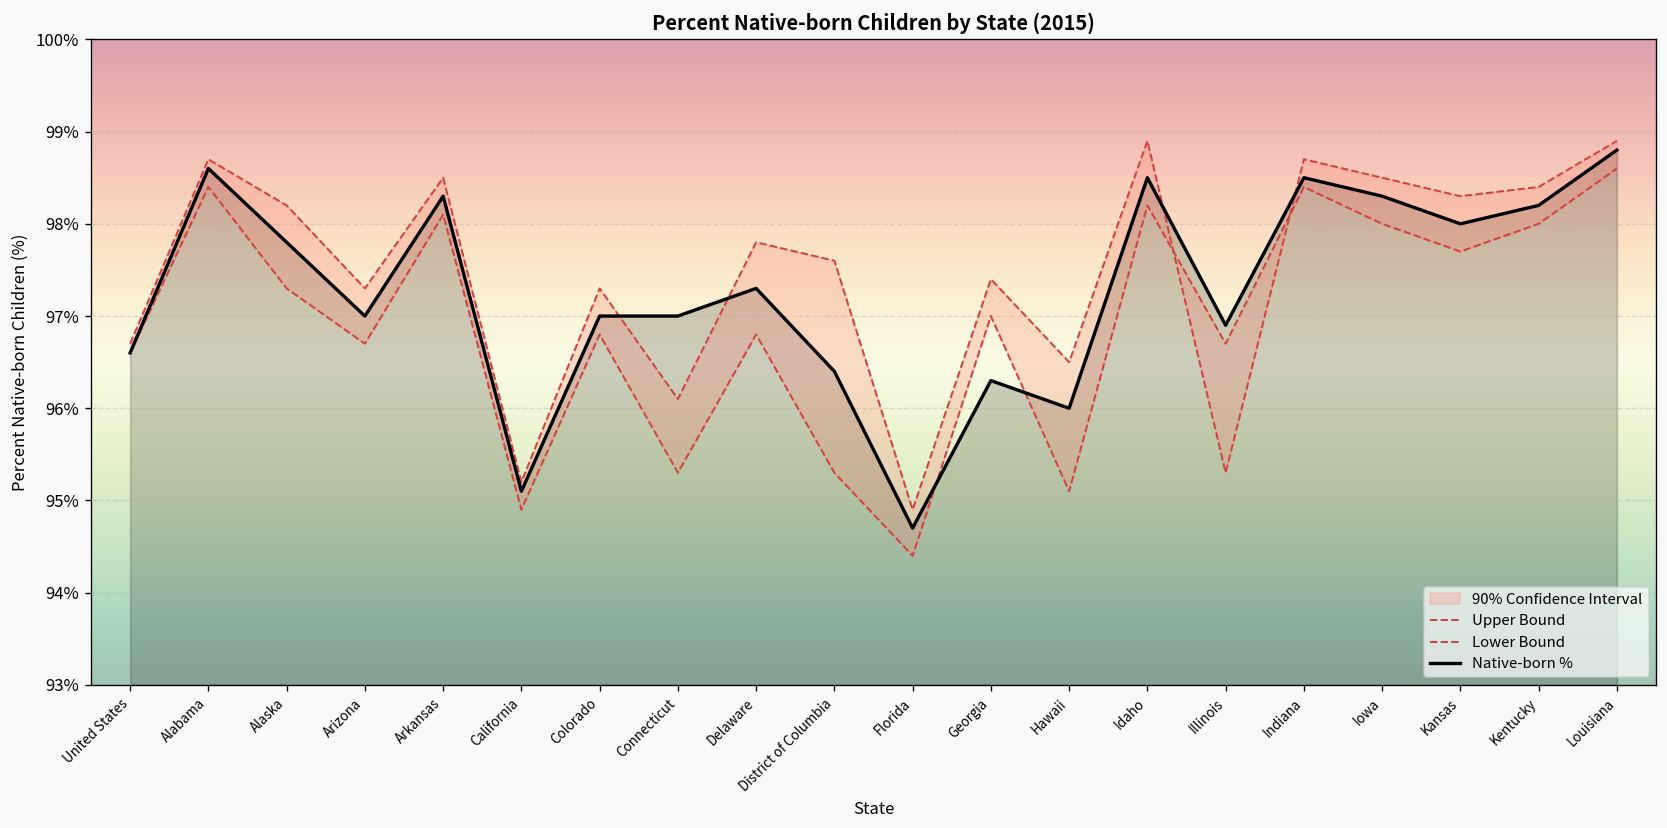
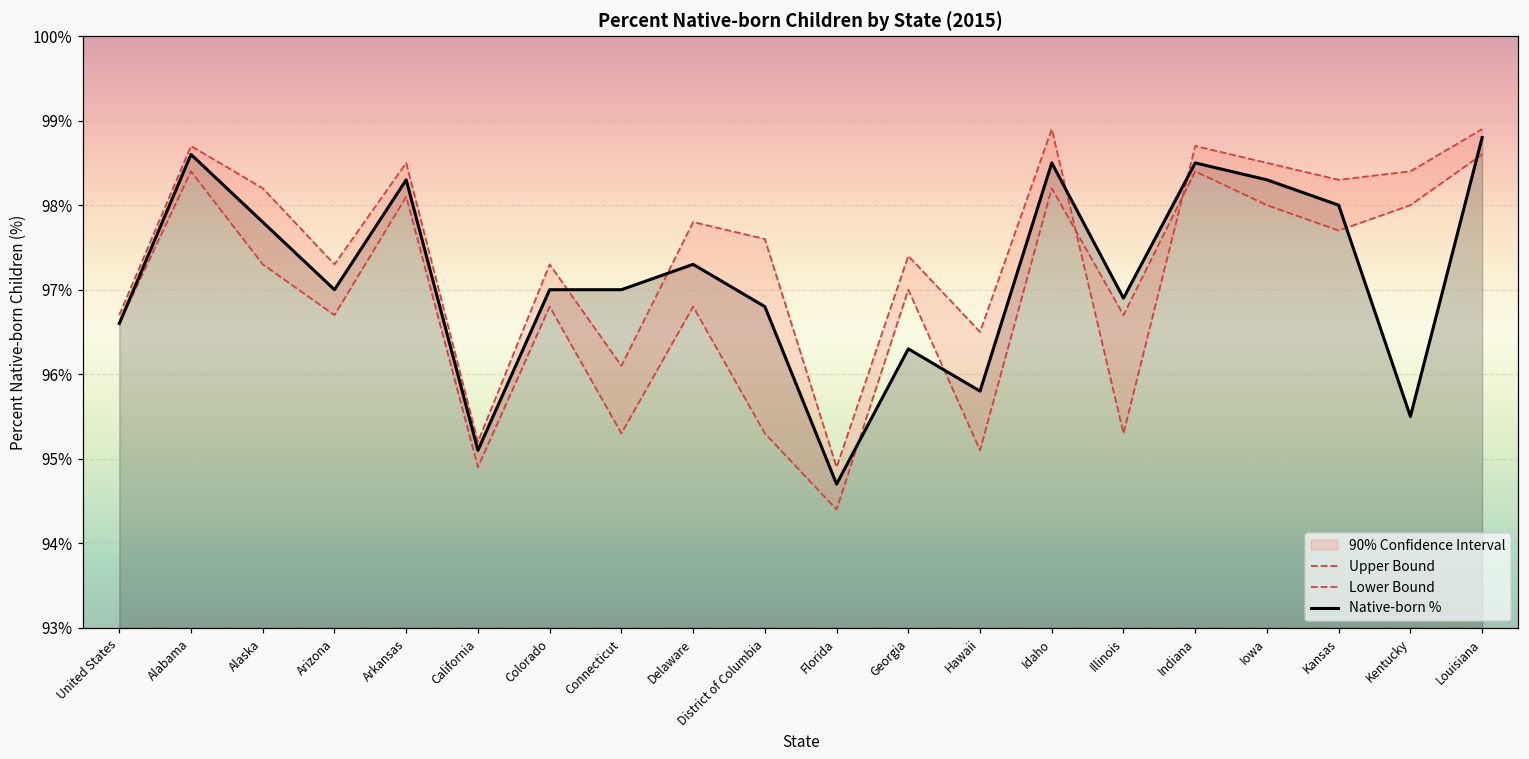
  {
    "Native-born %": {
      "Alabama": "98.6%",
      "Alaska": "97.8%",
      "Arizona": "97.0%",
      "Arkansas": "98.3%",
      "California": "95.1%",
      "Colorado": "97.0%",
      "Connecticut": "97.0%",
      "Delaware": "97.3%",
-     "District of Columbia": "96.4%",
+     "District of Columbia": "96.8%",
      "Florida": "94.7%",
      "Georgia": "96.3%",
-     "Hawaii": "96.0%",
+     "Hawaii": "95.8%",
      "Idaho": "98.5%",
      "Illinois": "96.9%",
      "Indiana": "98.5%",
      "Iowa": "98.3%",
      "Kansas": "98.0%",
-     "Kentucky": "98.2%",
+     "Kentucky": "95.5%",
      "Louisiana": "98.8%"
    }
  }
